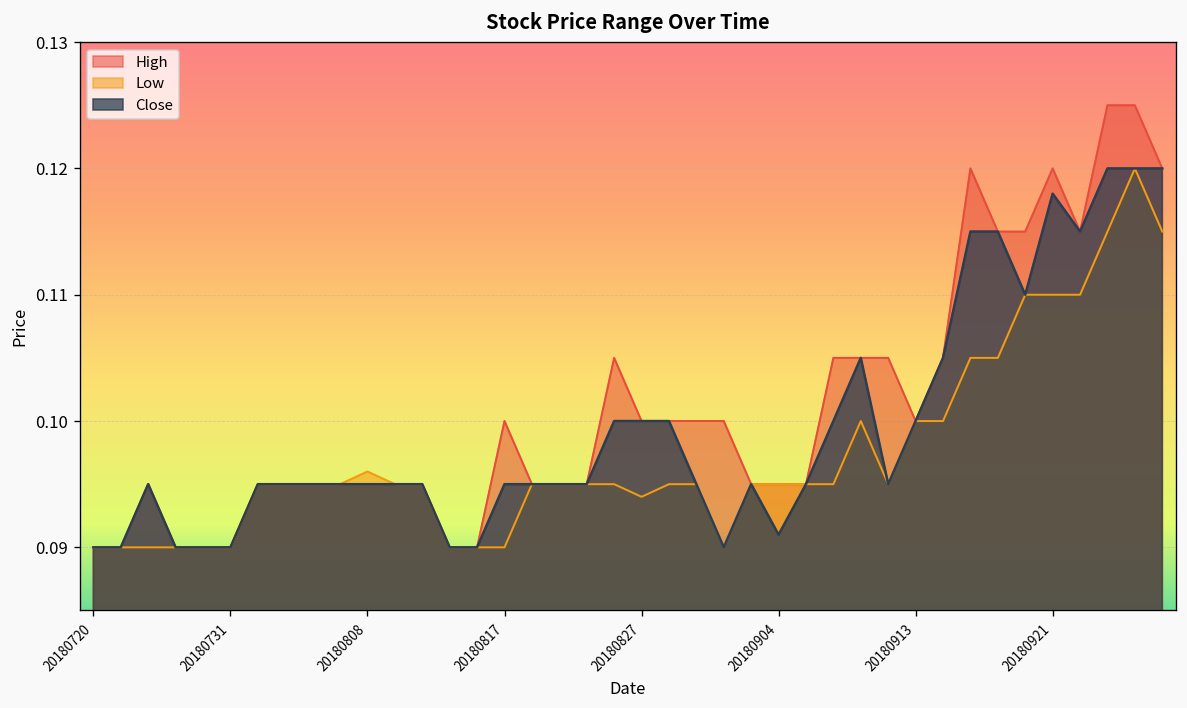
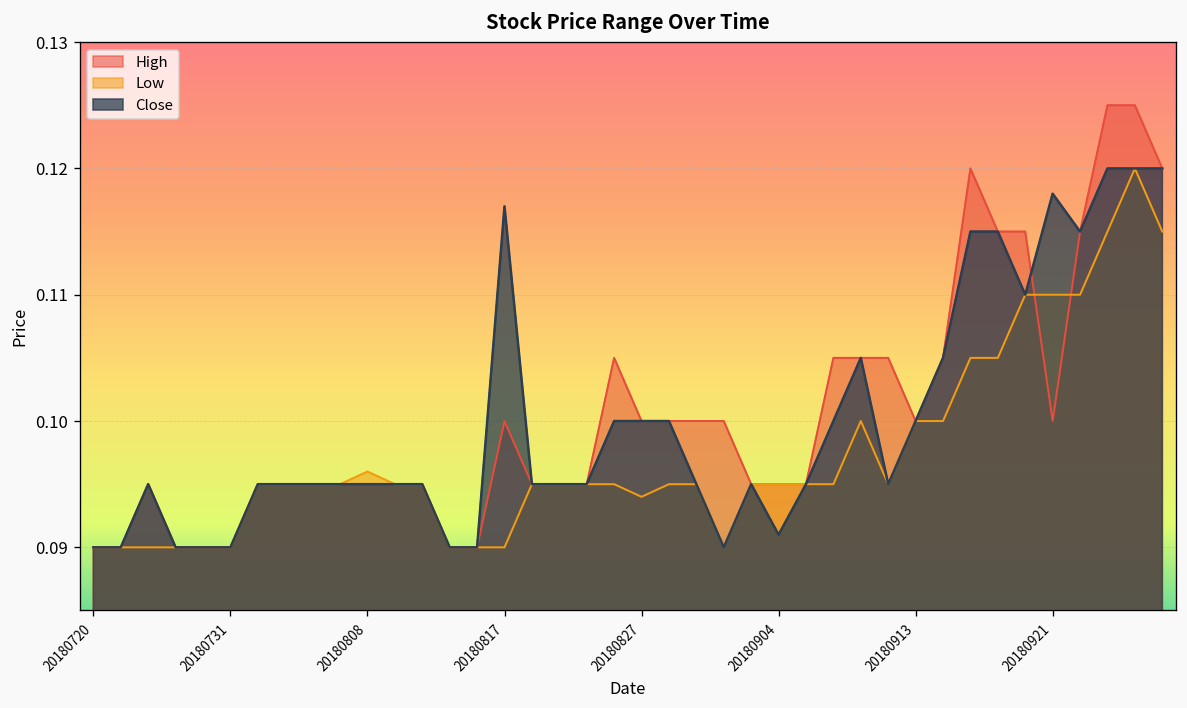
  {
    "High": {
      "20180817": 0.10,
-     "20180921": 0.12
+     "20180921": 0.10
    },
    "Low": {
      "20180808": 0.096,
      "20180817": 0.090,
      "20180827": 0.094,
      "20180921": 0.110
    },
    "Close": {
-     "20180817": 0.095,
+     "20180817": 0.117,
      "20180904": 0.091,
      "20180921": 0.118
    }
  }
